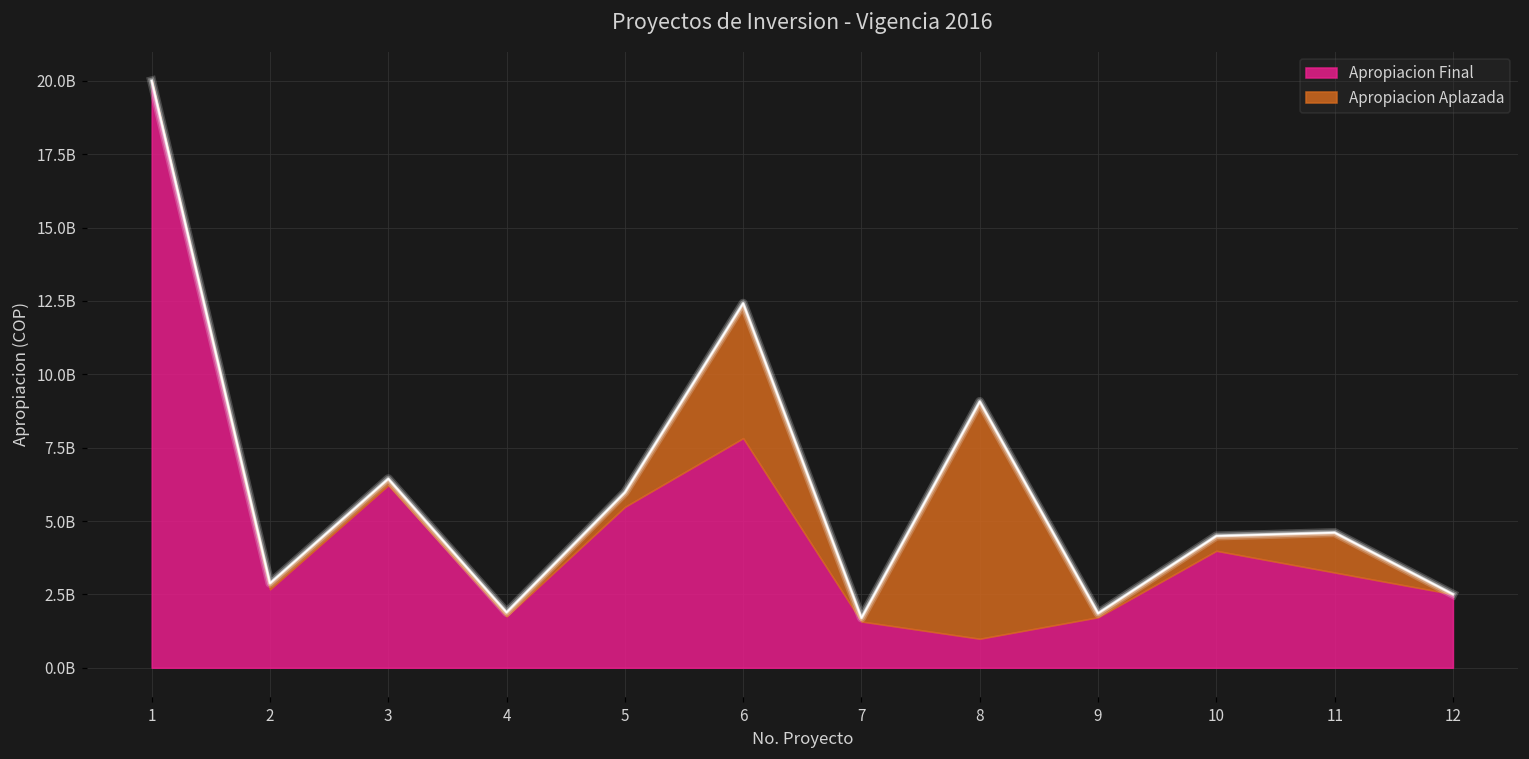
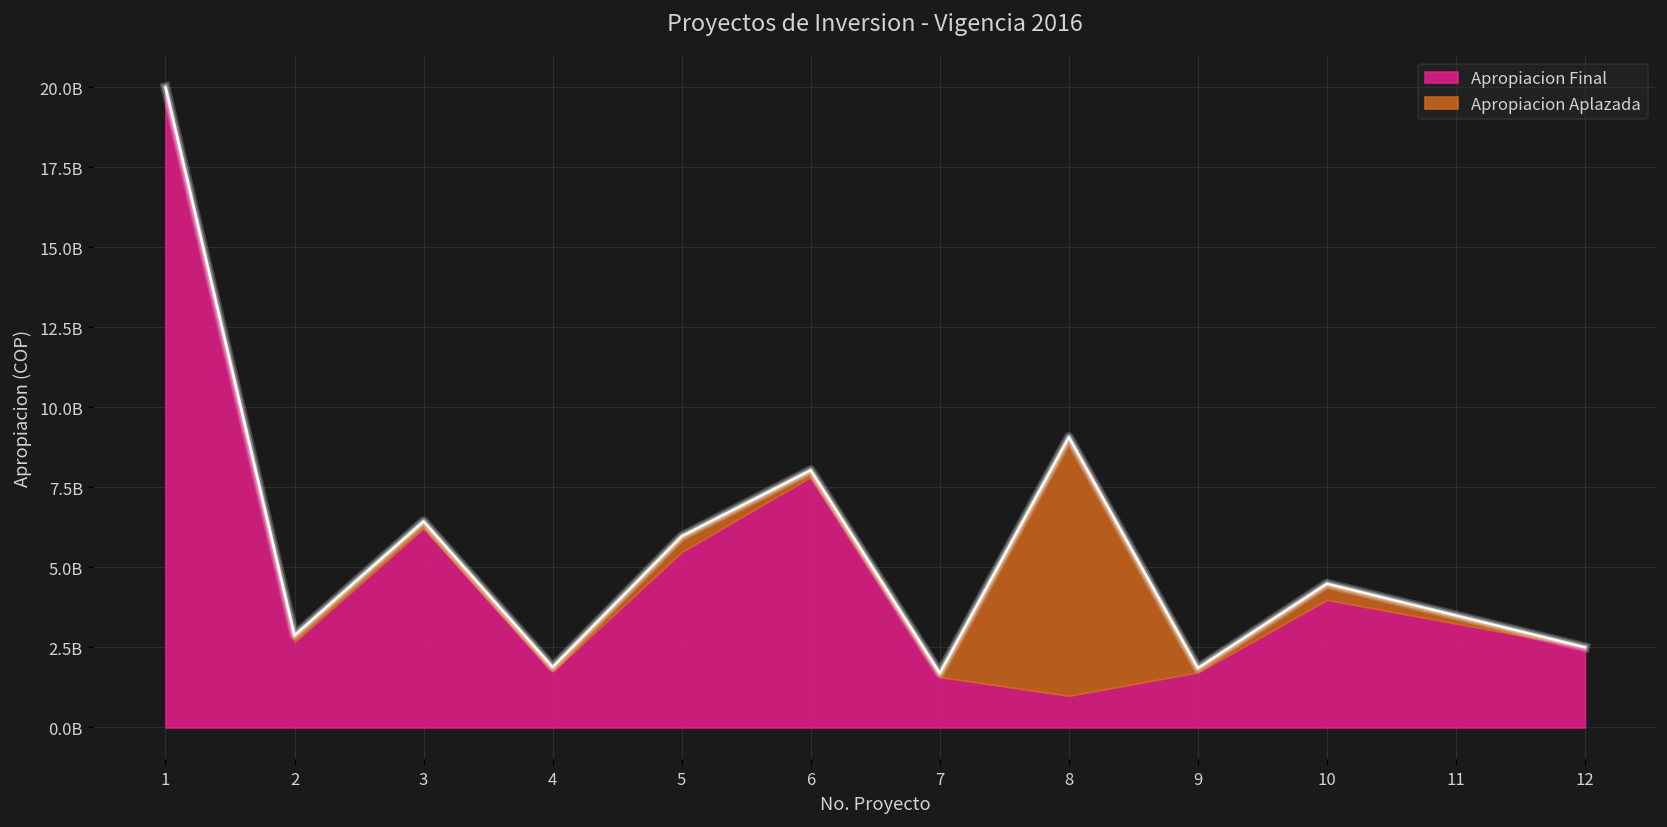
  {
    "Apropiacion Final": {
      "2": 2700000000,
      "3": 6200000000,
      "4": 1800000000,
      "5": 5500000000,
      "6": 7800000000,
      "7": 1600000000,
      "8": 1000000000,
      "9": 1700000000,
      "10": 4000000000,
      "11": 3200000000
    },
    "Apropiacion Aplazada": {
      "2": 200000000,
      "3": 200000000,
      "4": 100000000,
      "5": 500000000,
-     "6": 4600000000,
+     "6": 200000000,
      "7": 100000000,
      "8": 8100000000,
      "9": 100000000,
      "10": 500000000,
-     "11": 1400000000
+     "11": 300000000
    }
  }
